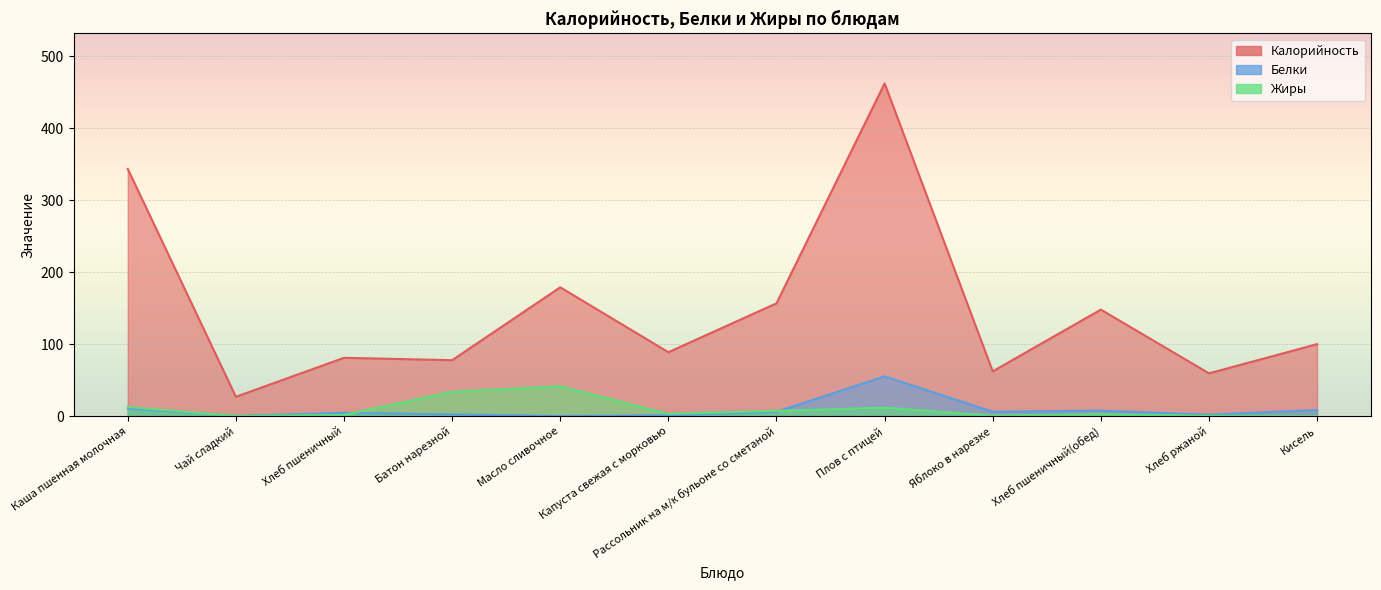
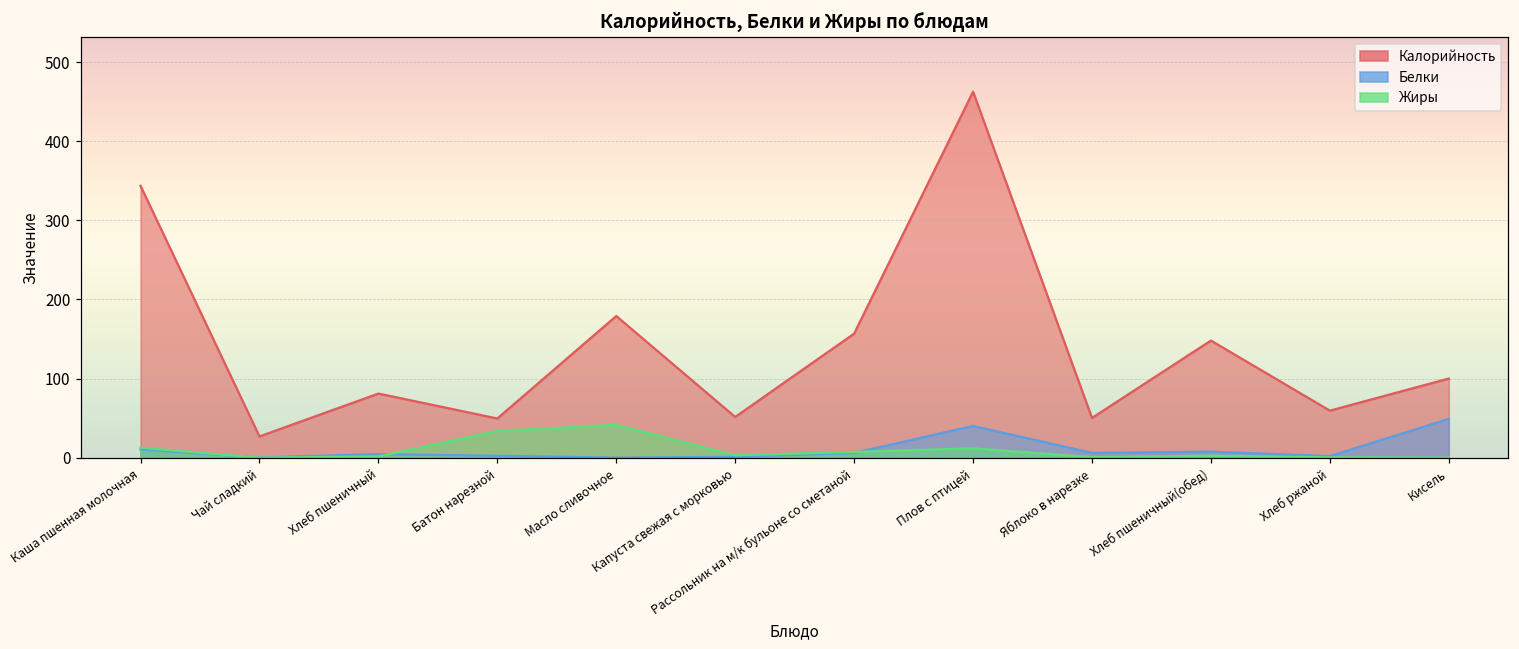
  {
    "Калорийность": {
      "Каша пшенная молочная": 340,
      "Чай сладкий": 30,
      "Хлеб пшеничный": 80,
-     "Батон нарезной": 80,
+     "Батон нарезной": 50,
      "Масло сливочное": 180,
-     "Капуста свежая с морковью": 90,
+     "Капуста свежая с морковью": 50,
      "Рассольник на м/к бульоне со сметаной": 160,
      "Плов с птицей": 460,
-     "Яблоко в нарезке": 60,
+     "Яблоко в нарезке": 50,
      "Хлеб пшеничный(обед)": 150,
      "Хлеб ржаной": 60,
      "Кисель": 100
    },
    "Белки": {
      "Батон нарезной": 0,
      "Масло сливочное": 0,
-     "Плов с птицей": 60,
+     "Плов с птицей": 40,
      "Яблоко в нарезке": 10,
      "Хлеб пшеничный(обед)": 10,
-     "Кисель": 10
+     "Кисель": 50
    },
    "Жиры": {
      "Батон нарезной": 30,
      "Масло сливочное": 40,
      "Плов с птицей": 10,
      "Яблоко в нарезке": 0,
      "Хлеб пшеничный(обед)": 0,
      "Кисель": 0
    }
  }
